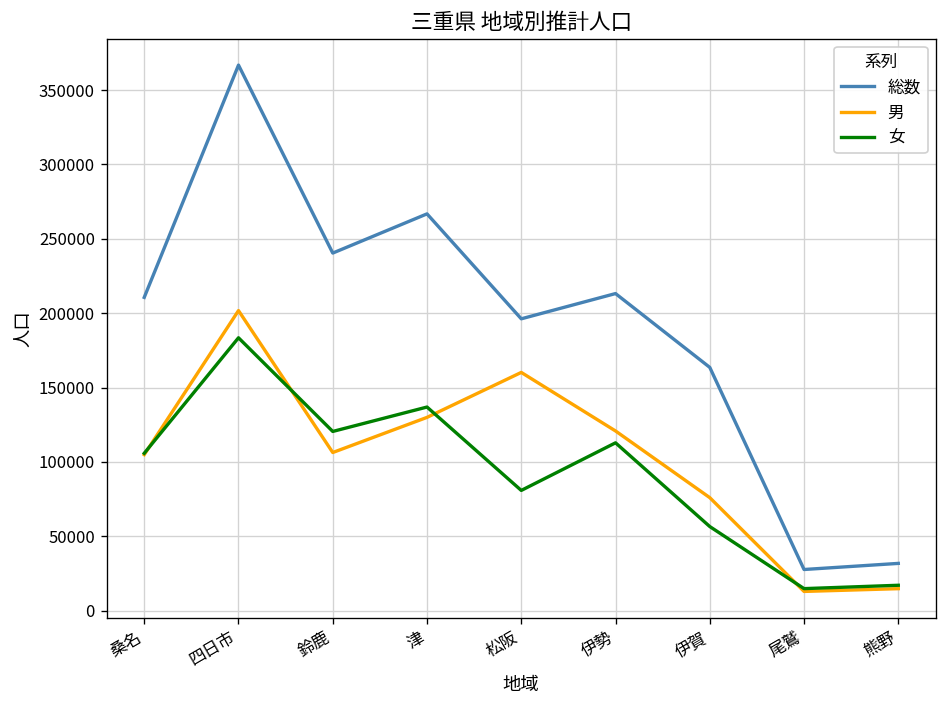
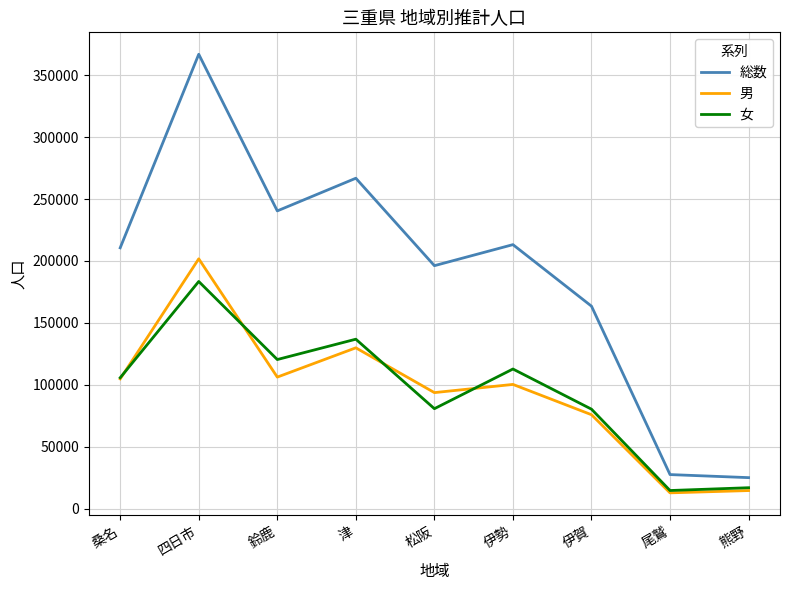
  {
    "総数": {
      "桑名": 211000,
      "四日市": 367000,
      "鈴鹿": 240000,
      "津": 267000,
      "松阪": 196000,
      "伊勢": 213000,
      "伊賀": 164000,
      "尾鷲": 28000,
-     "熊野": 32000
+     "熊野": 25000
    },
    "男": {
      "四日市": 202000,
      "鈴鹿": 106000,
      "津": 130000,
-     "松阪": 160000,
-     "伊勢": 121000,
+     "松阪": 94000,
+     "伊勢": 100000,
      "伊賀": 76000,
      "熊野": 15000
    },
    "女": {
      "四日市": 183000,
      "鈴鹿": 120000,
      "津": 137000,
      "松阪": 81000,
      "伊勢": 113000,
-     "伊賀": 56000,
+     "伊賀": 80000,
      "熊野": 17000
    }
  }
